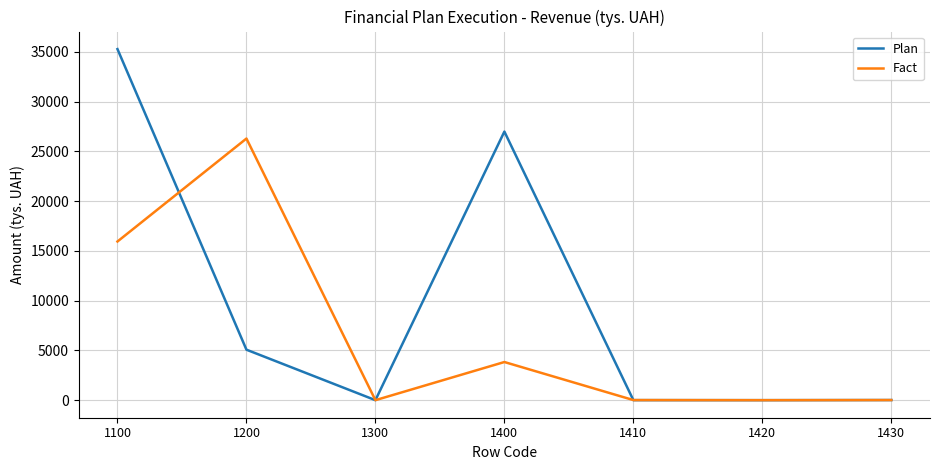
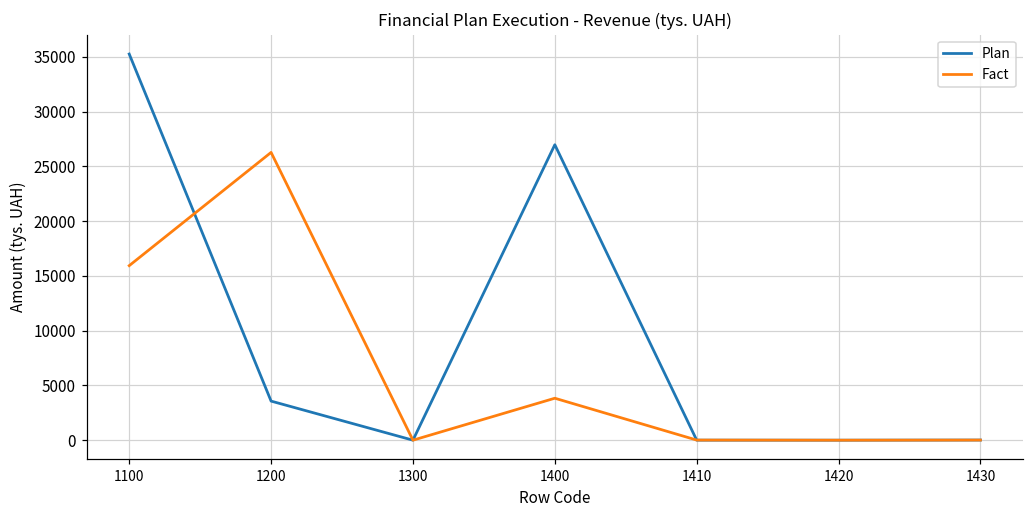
  {
    "Plan": {
      "1100": 35000,
-     "1200": 5000,
+     "1200": 4000,
      "1400": 27000
    },
    "Fact": {
      "1100": 16000,
      "1200": 26000,
      "1400": 4000
    }
  }
